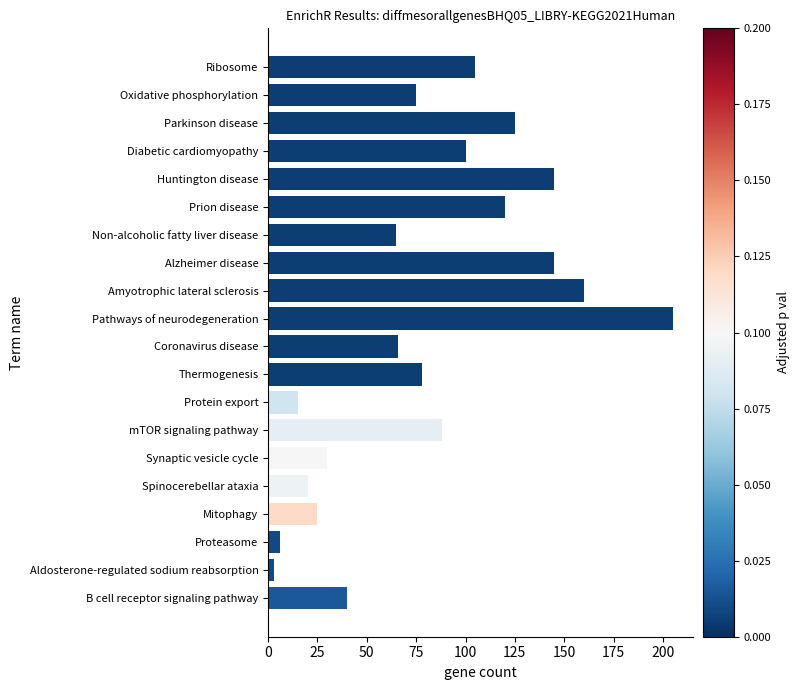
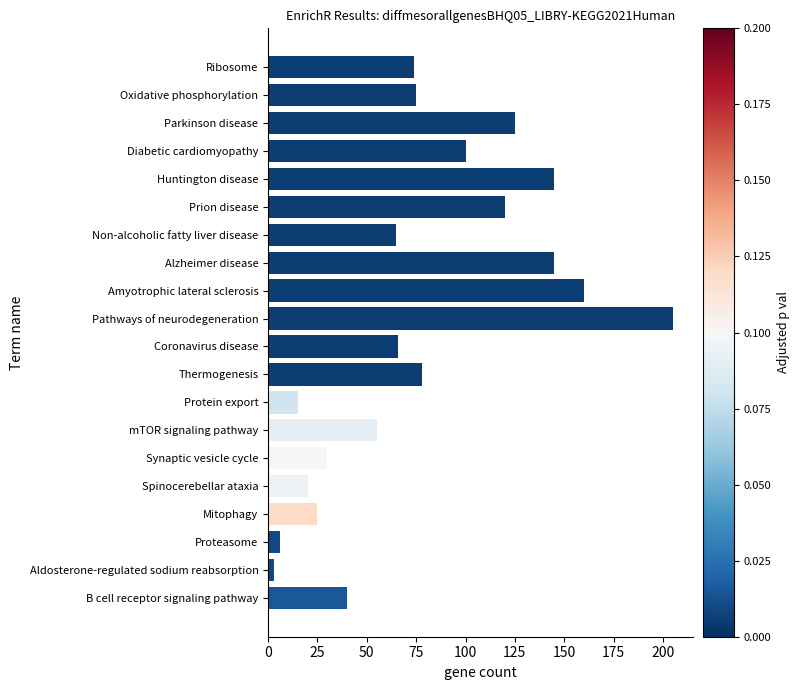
  {
-   "Ribosome": 105,
+   "Ribosome": 74,
    "Oxidative phosphorylation": 75,
    "Parkinson disease": 125,
    "Diabetic cardiomyopathy": 100,
    "Huntington disease": 145,
    "Prion disease": 120,
    "Non-alcoholic fatty liver disease": 65,
    "Alzheimer disease": 145,
    "Amyotrophic lateral sclerosis": 160,
    "Pathways of neurodegeneration": 205,
    "Coronavirus disease": 66,
    "Thermogenesis": 78,
    "Protein export": 15,
-   "mTOR signaling pathway": 88,
+   "mTOR signaling pathway": 55,
    "Synaptic vesicle cycle": 30,
    "Spinocerebellar ataxia": 20,
    "Mitophagy": 25,
    "Proteasome": 6,
    "Aldosterone-regulated sodium reabsorption": 3,
    "B cell receptor signaling pathway": 40
  }
